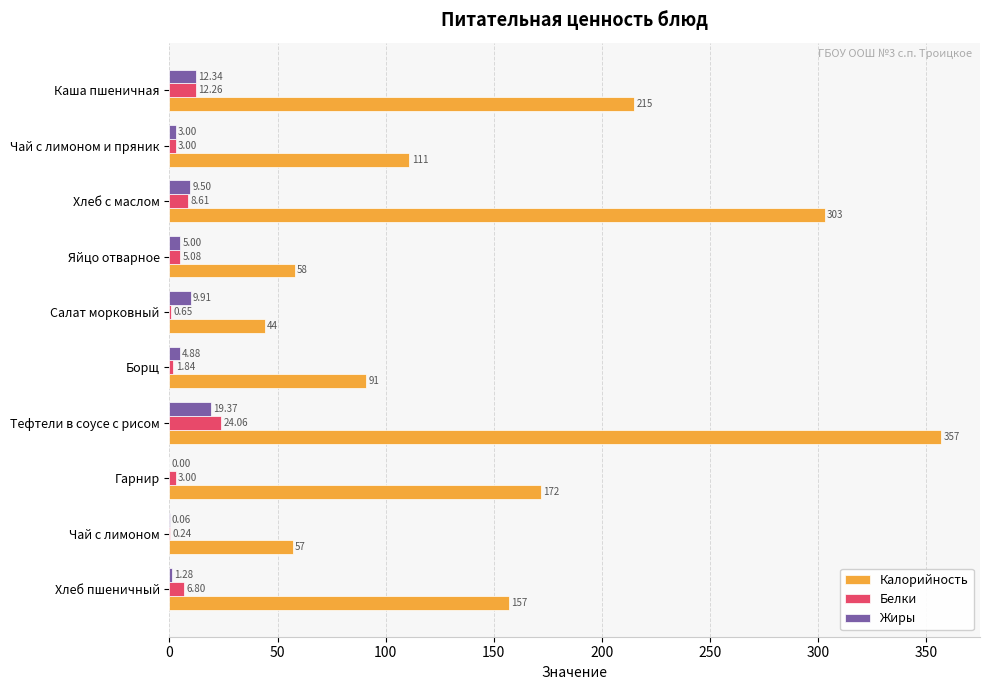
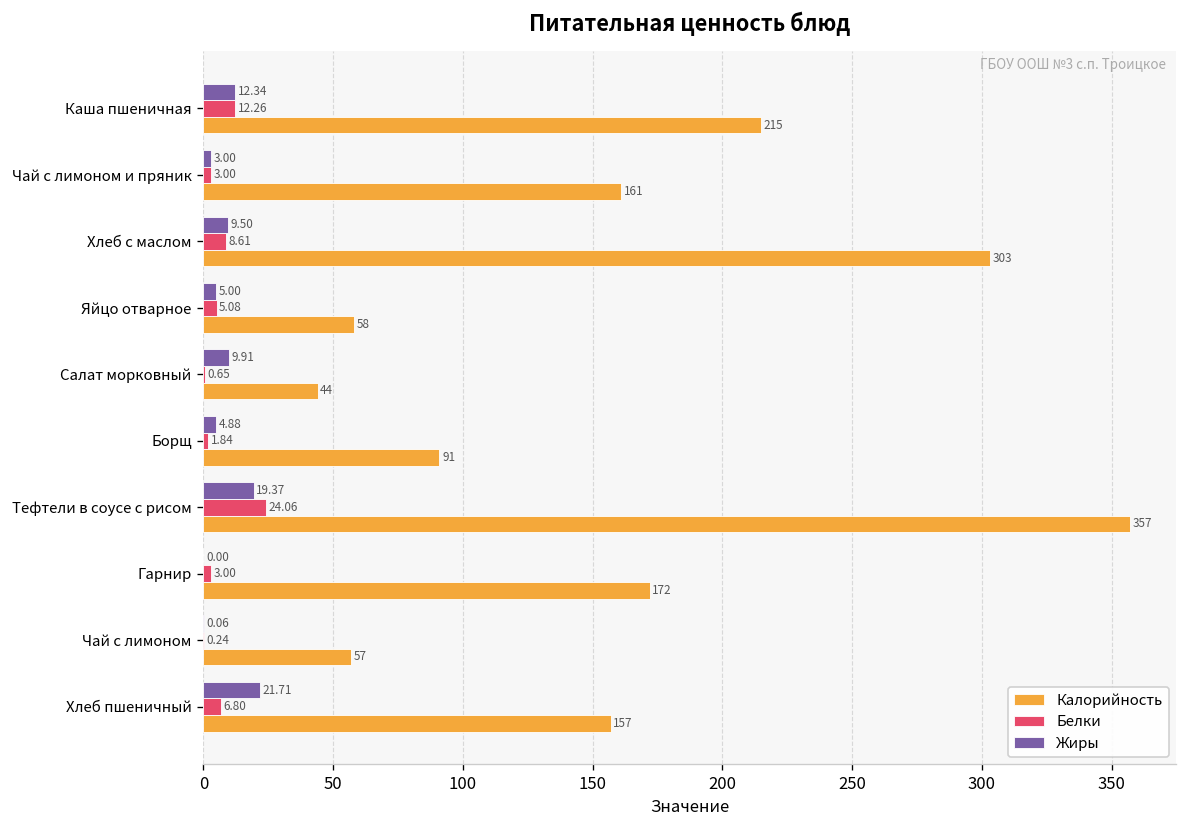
  {
    "Калорийность": {
      "Каша пшеничная": 215,
-     "Чай с лимоном и пряник": 111,
+     "Чай с лимоном и пряник": 161,
      "Хлеб с маслом": 303,
      "Яйцо отварное": 58,
      "Салат морковный": 44,
      "Борщ": 91,
      "Тефтели в соусе с рисом": 357,
      "Гарнир": 172,
      "Чай с лимоном": 57,
      "Хлеб пшеничный": 157
    },
    "Белки": {
      "Каша пшеничная": 12.26,
      "Чай с лимоном и пряник": 3.00,
      "Хлеб с маслом": 8.61,
      "Яйцо отварное": 5.08,
      "Салат морковный": 0.65,
      "Борщ": 1.84,
      "Тефтели в соусе с рисом": 24.06,
      "Гарнир": 3.00,
      "Чай с лимоном": 0.24,
      "Хлеб пшеничный": 6.80
    },
    "Жиры": {
      "Каша пшеничная": 12.34,
      "Чай с лимоном и пряник": 3.00,
      "Хлеб с маслом": 9.50,
      "Яйцо отварное": 5.00,
      "Салат морковный": 9.91,
      "Борщ": 4.88,
      "Тефтели в соусе с рисом": 19.37,
      "Гарнир": 0.00,
      "Чай с лимоном": 0.06,
-     "Хлеб пшеничный": 1.28
+     "Хлеб пшеничный": 21.71
    }
  }
